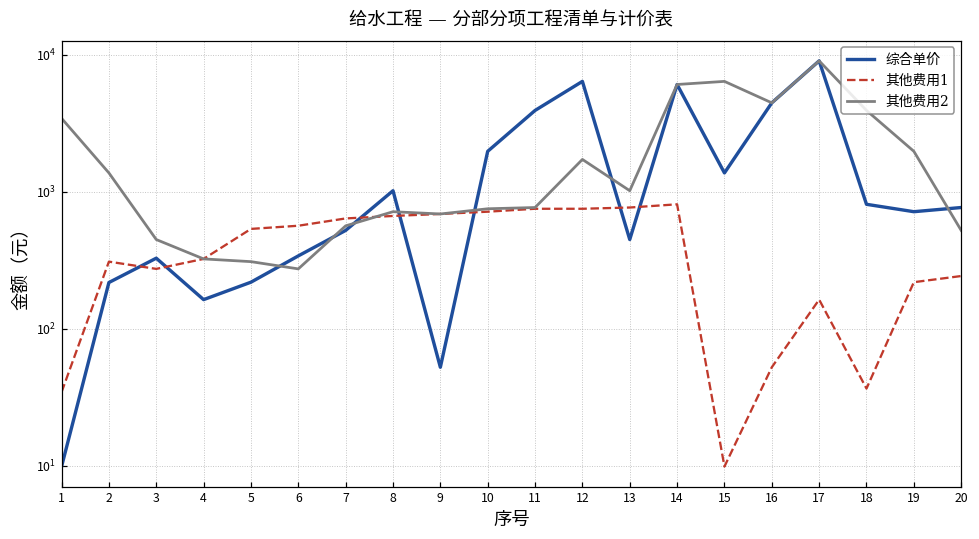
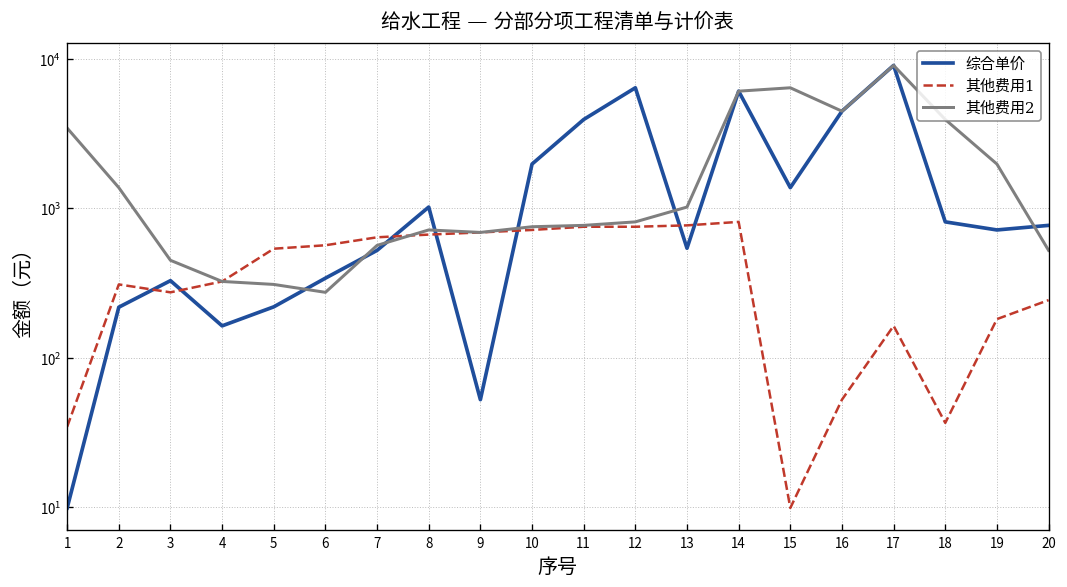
  {
    "综合单价": {
      "1": 10,
      "2": 220,
      "3": 330,
      "4": 160,
      "5": 220,
      "6": 340,
      "7": 520,
      "8": 1000,
      "9": 52,
      "10": 2000,
      "11": 3900,
      "12": 6000,
-     "13": 450,
+     "13": 540,
      "15": 1400,
      "18": 800,
      "19": 700,
      "20": 800
    },
    "其他费用1": {
      "1": 35,
      "2": 310,
      "3": 270,
      "5": 540,
      "6": 600,
      "7": 600,
      "8": 700,
      "10": 700,
      "12": 800,
      "13": 800,
      "14": 800,
      "15": 10,
      "16": 52,
      "17": 160,
      "18": 37,
-     "19": 220,
+     "19": 180,
      "20": 240
    },
    "其他费用2": {
      "1": 3400,
      "2": 1400,
      "3": 450,
      "5": 310,
      "6": 270,
      "7": 600,
      "8": 700,
      "10": 800,
-     "12": 1700,
+     "12": 800,
      "13": 1000,
      "15": 6000,
      "19": 2000,
      "20": 520
    }
  }
